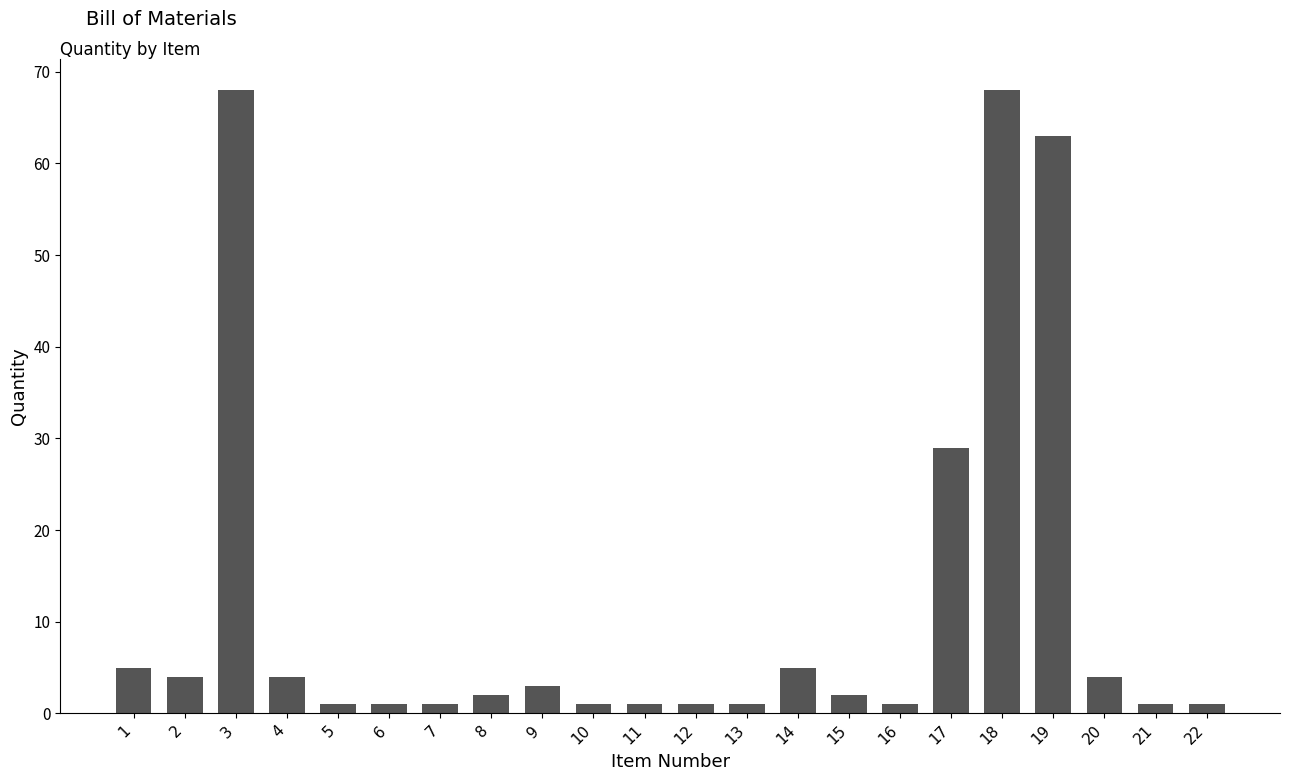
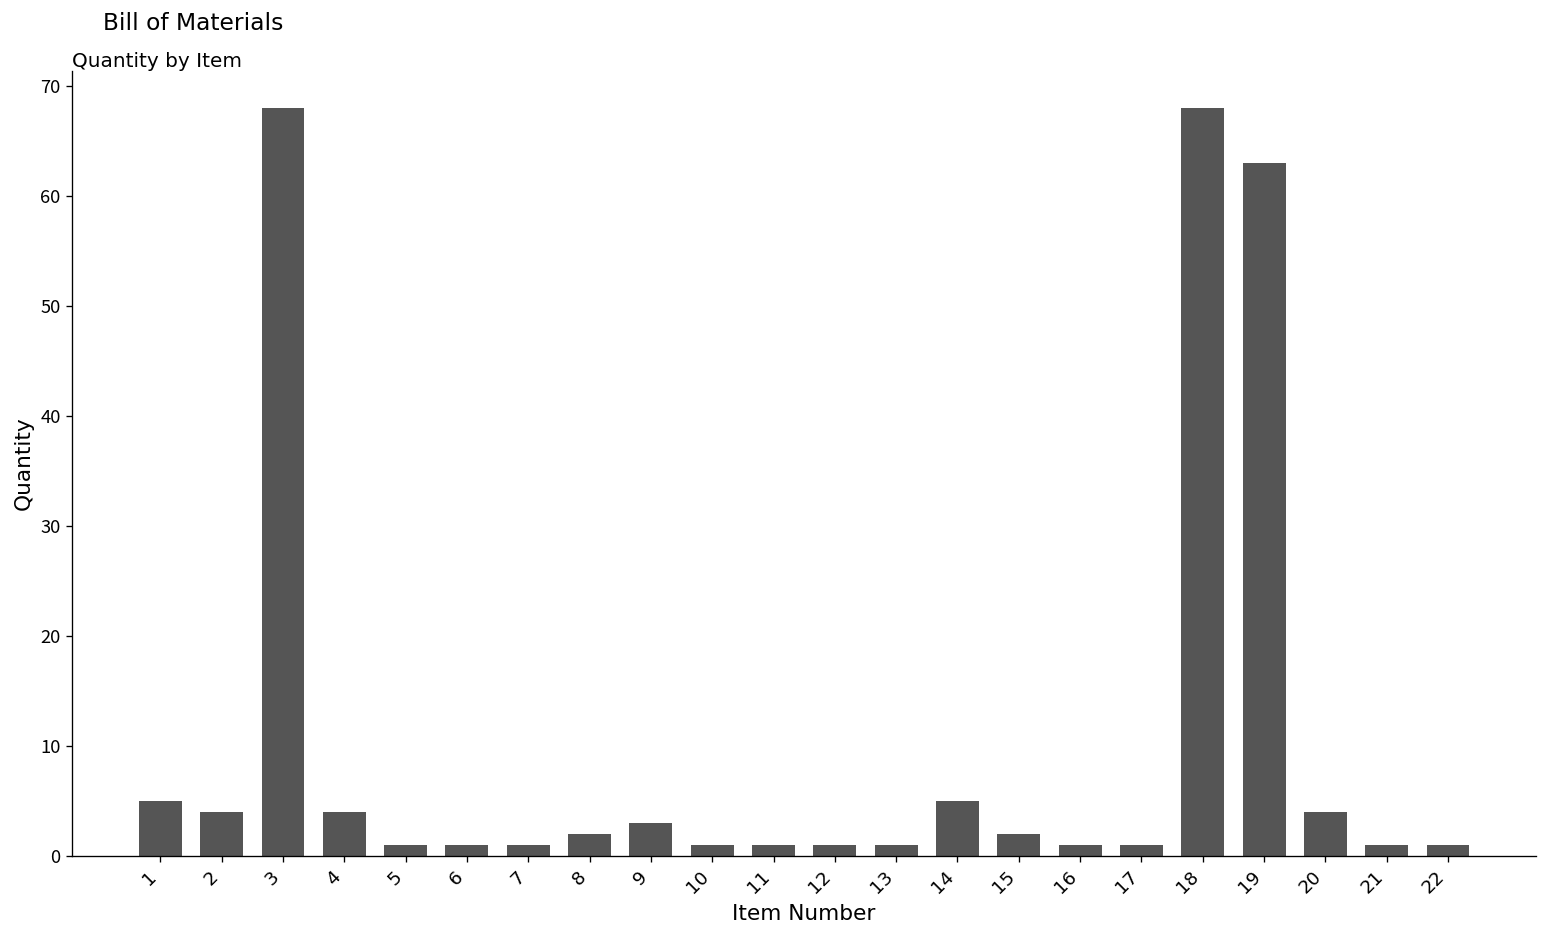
  {
    "1": 5,
    "2": 4,
    "3": 68,
    "4": 4,
    "5": 1,
    "6": 1,
    "7": 1,
    "8": 2,
    "9": 3,
    "10": 1,
    "11": 1,
    "12": 1,
    "13": 1,
    "14": 5,
    "15": 2,
    "16": 1,
-   "17": 29,
+   "17": 1,
    "18": 68,
    "19": 63,
    "20": 4,
    "21": 1,
    "22": 1
  }
